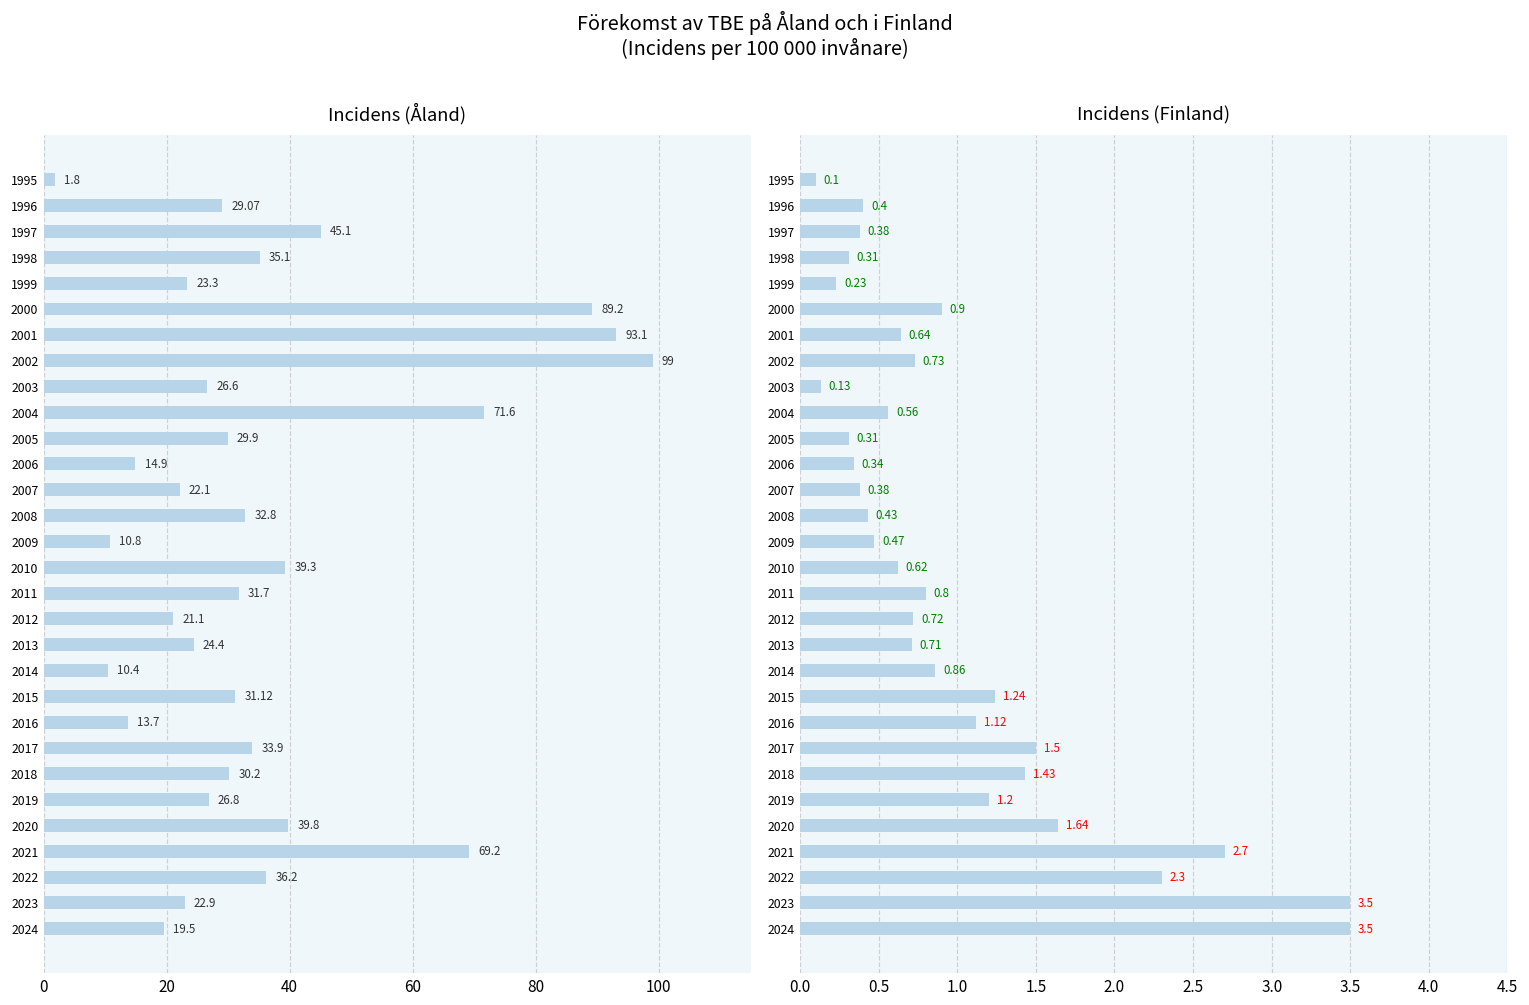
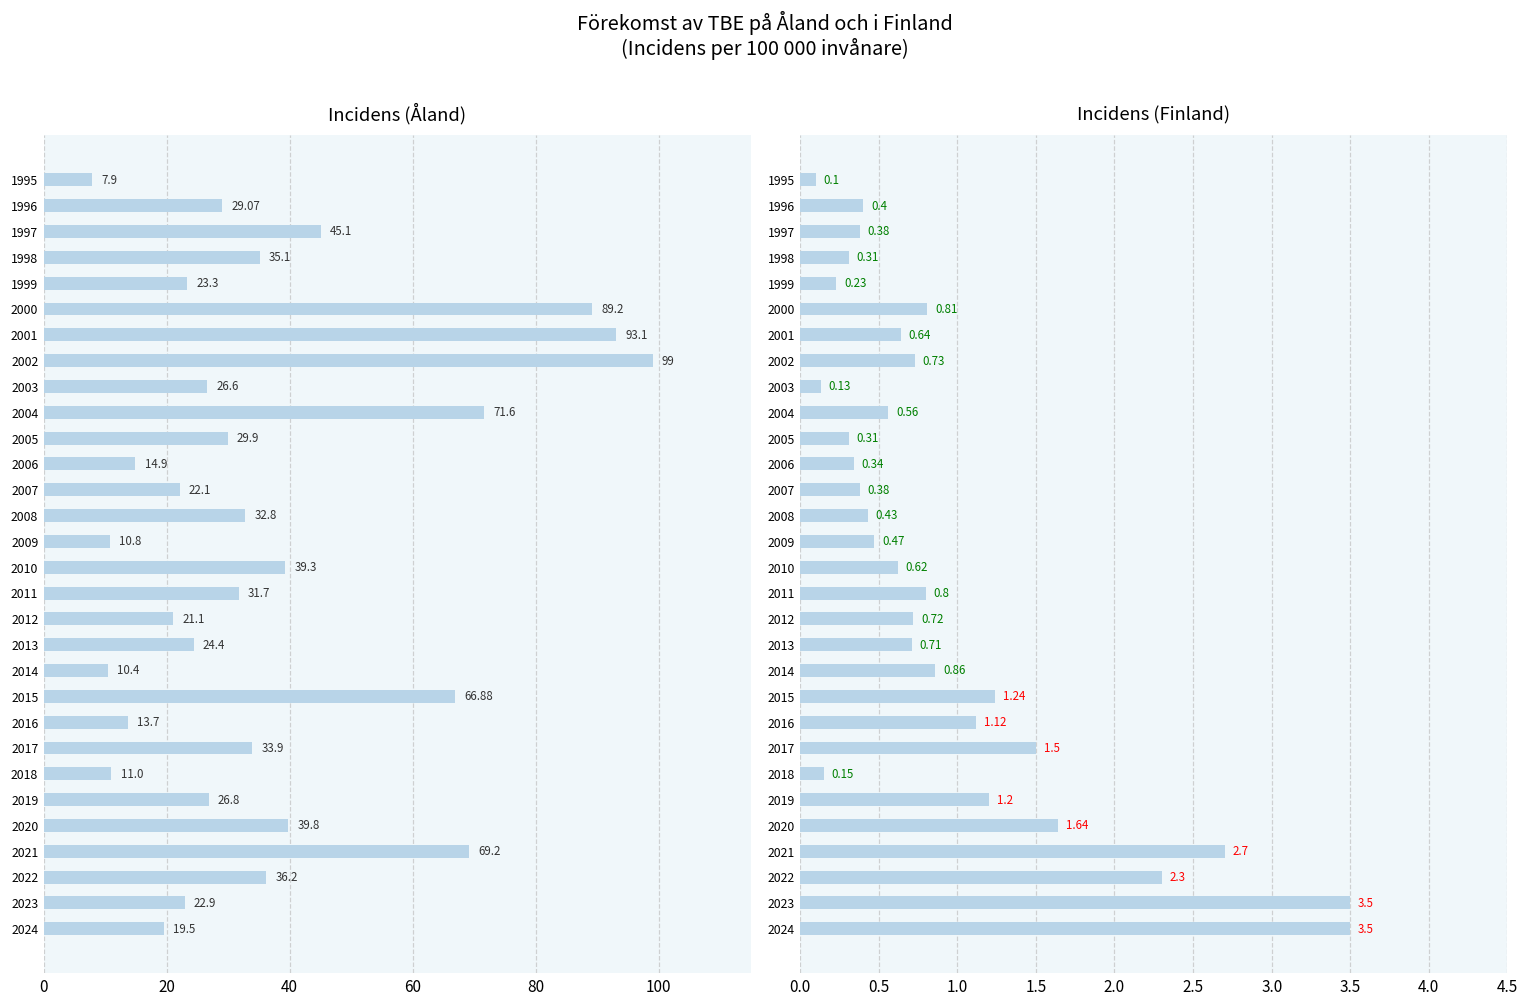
  {
    "Incidens (Åland)": {
-     "1995": 1.8,
+     "1995": 7.9,
      "1996": 29.07,
      "1997": 45.1,
      "1998": 35.1,
      "1999": 23.3,
      "2000": 89.2,
      "2001": 93.1,
      "2002": 99,
      "2003": 26.6,
      "2004": 71.6,
      "2005": 29.9,
      "2006": 14.9,
      "2007": 22.1,
      "2008": 32.8,
      "2009": 10.8,
      "2010": 39.3,
      "2011": 31.7,
      "2012": 21.1,
      "2013": 24.4,
      "2014": 10.4,
-     "2015": 31.12,
+     "2015": 66.88,
      "2016": 13.7,
      "2017": 33.9,
-     "2018": 30.2,
+     "2018": 11.0,
      "2019": 26.8,
      "2020": 39.8,
      "2021": 69.2,
      "2022": 36.2,
      "2023": 22.9,
      "2024": 19.5
    },
    "Incidens (Finland)": {
      "1995": 0.1,
      "1996": 0.4,
      "1997": 0.38,
      "1998": 0.31,
      "1999": 0.23,
-     "2000": 0.9,
+     "2000": 0.81,
      "2001": 0.64,
      "2002": 0.73,
      "2003": 0.13,
      "2004": 0.56,
      "2005": 0.31,
      "2006": 0.34,
      "2007": 0.38,
      "2008": 0.43,
      "2009": 0.47,
      "2010": 0.62,
      "2011": 0.8,
      "2012": 0.72,
      "2013": 0.71,
      "2014": 0.86,
      "2015": 1.24,
      "2016": 1.12,
      "2017": 1.5,
-     "2018": 1.43,
+     "2018": 0.15,
      "2019": 1.2,
      "2020": 1.64,
      "2021": 2.7,
      "2022": 2.3,
      "2023": 3.5,
      "2024": 3.5
    }
  }
